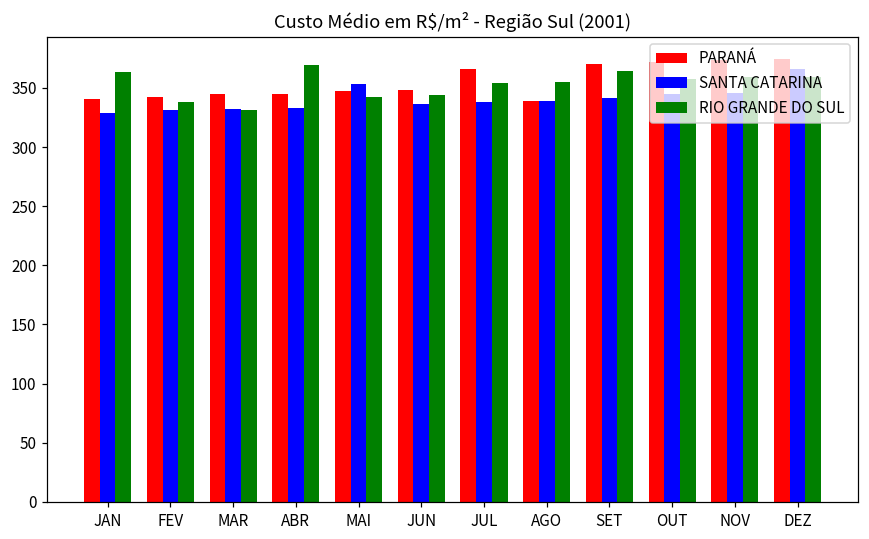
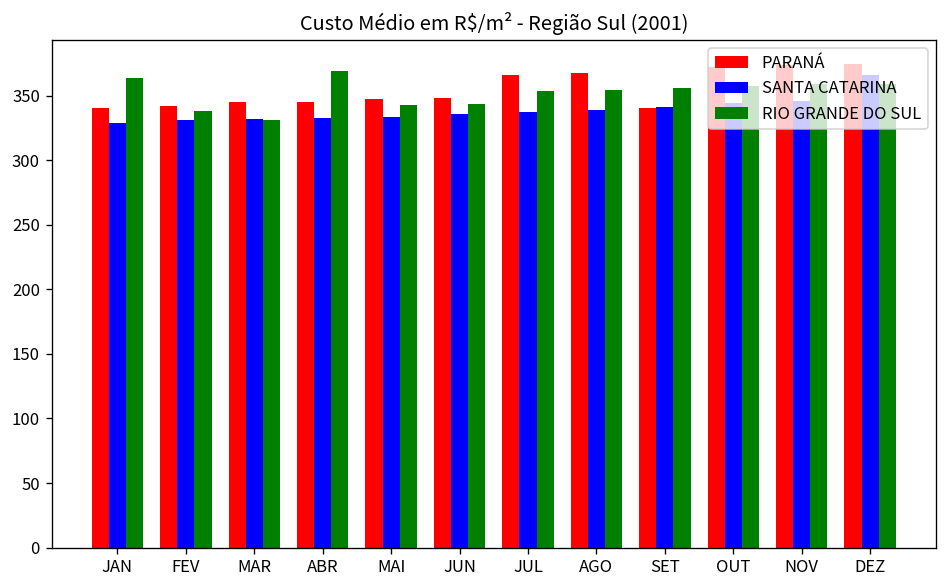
  {
    "PARANÁ": {
      "JAN": 340,
      "FEV": 342,
      "MAR": 345,
      "ABR": 345,
      "MAI": 347,
      "JUN": 348,
      "JUL": 366,
-     "AGO": 339,
-     "SET": 370
+     "AGO": 368,
+     "SET": 341
    },
    "SANTA CATARINA": {
      "JAN": 329,
      "FEV": 331,
      "MAR": 332,
      "ABR": 333,
-     "MAI": 353,
+     "MAI": 334,
      "JUN": 336,
      "JUL": 338,
      "AGO": 339,
      "SET": 342
    },
    "RIO GRANDE DO SUL": {
      "JAN": 364,
      "FEV": 338,
      "MAR": 331,
      "ABR": 369,
      "MAI": 343,
      "JUN": 344,
      "JUL": 354,
      "AGO": 355,
-     "SET": 364
+     "SET": 356
    }
  }
